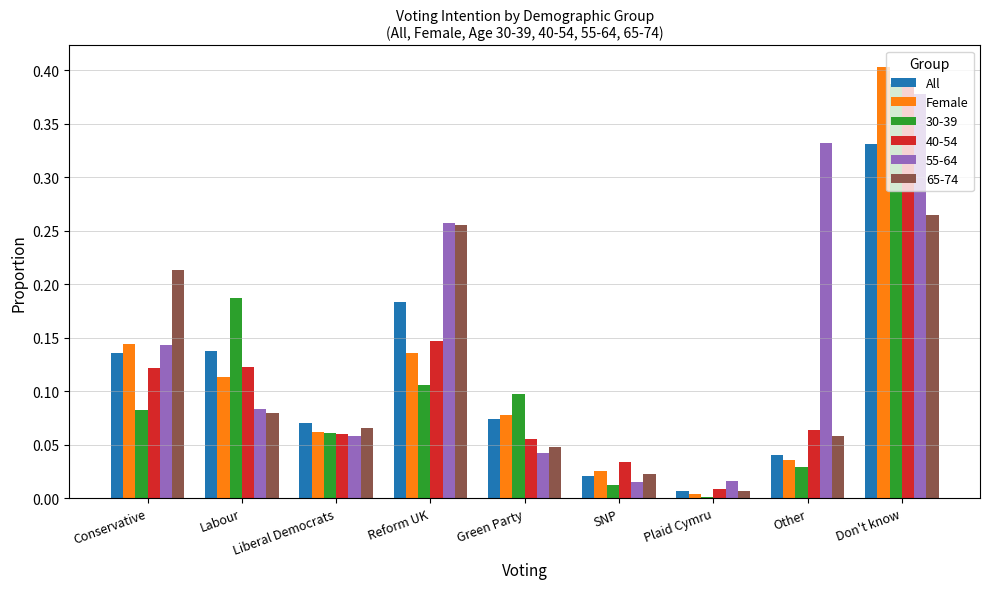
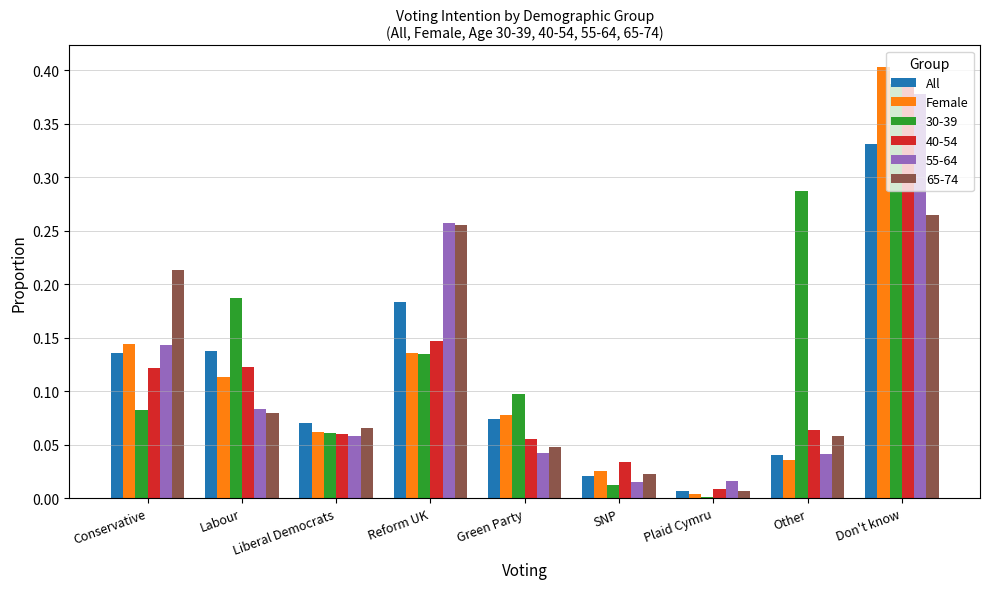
  {
    "All": {
      "Conservative": 0.136,
      "Labour": 0.138,
      "Liberal Democrats": 0.070,
      "Reform UK": 0.184,
      "Green Party": 0.074,
      "SNP": 0.020,
      "Plaid Cymru": 0.007,
      "Other": 0.040,
      "Don't know": 0.331
    },
    "Female": {
      "Conservative": 0.144,
      "Labour": 0.113,
      "Liberal Democrats": 0.062,
      "Reform UK": 0.136,
      "Green Party": 0.077,
      "SNP": 0.025,
      "Plaid Cymru": 0.004,
      "Other": 0.035,
      "Don't know": 0.403
    },
    "30-39": {
      "Conservative": 0.082,
      "Labour": 0.187,
      "Liberal Democrats": 0.061,
-     "Reform UK": 0.106,
+     "Reform UK": 0.135,
      "Green Party": 0.098,
      "SNP": 0.012,
-     "Other": 0.029
+     "Other": 0.287
    },
    "40-54": {
      "Conservative": 0.122,
      "Labour": 0.123,
      "Liberal Democrats": 0.060,
      "Reform UK": 0.147,
      "Green Party": 0.055,
      "SNP": 0.034,
      "Plaid Cymru": 0.009,
      "Other": 0.064
    },
    "55-64": {
      "Conservative": 0.143,
      "Labour": 0.083,
      "Liberal Democrats": 0.058,
      "Reform UK": 0.257,
      "Green Party": 0.042,
      "SNP": 0.015,
      "Plaid Cymru": 0.016,
-     "Other": 0.332
+     "Other": 0.042
    },
    "65-74": {
      "Conservative": 0.213,
      "Labour": 0.080,
      "Liberal Democrats": 0.066,
      "Reform UK": 0.255,
      "Green Party": 0.048,
      "SNP": 0.023,
      "Plaid Cymru": 0.007,
      "Other": 0.058,
      "Don't know": 0.264
    }
  }
